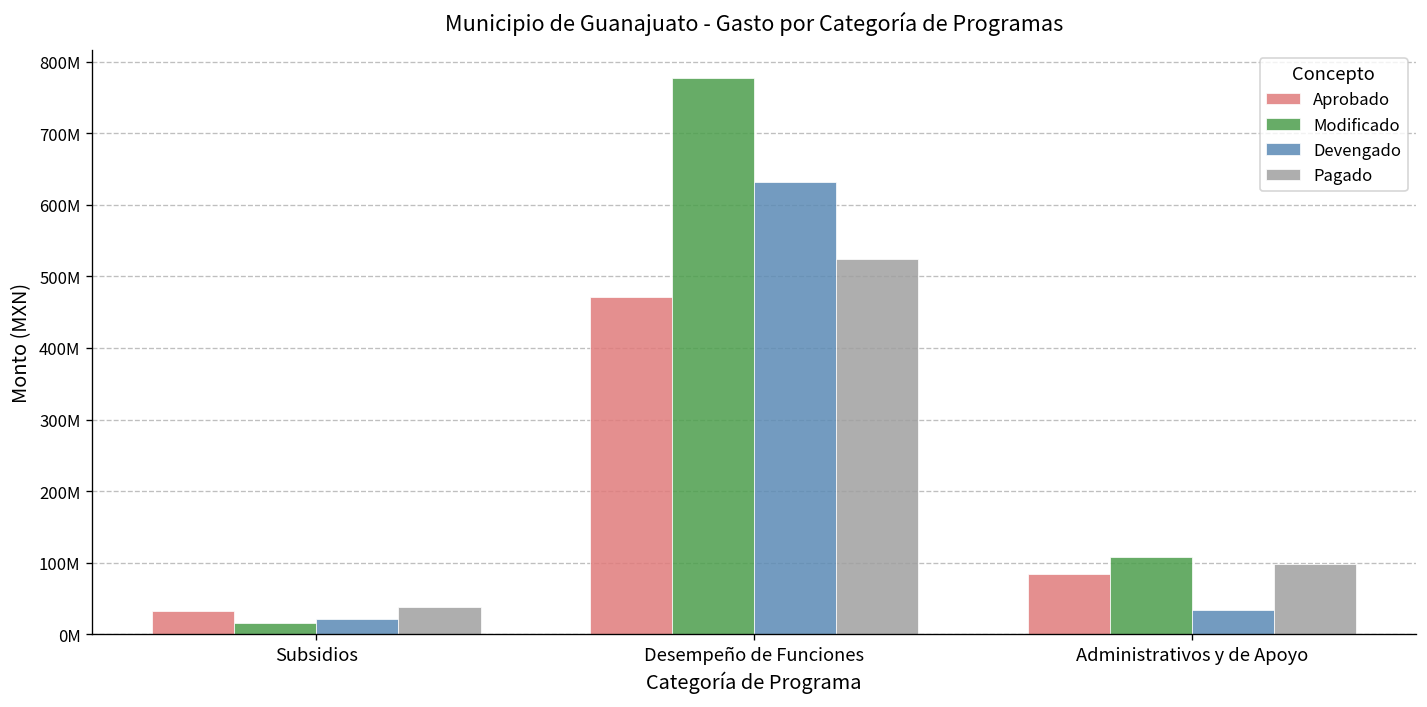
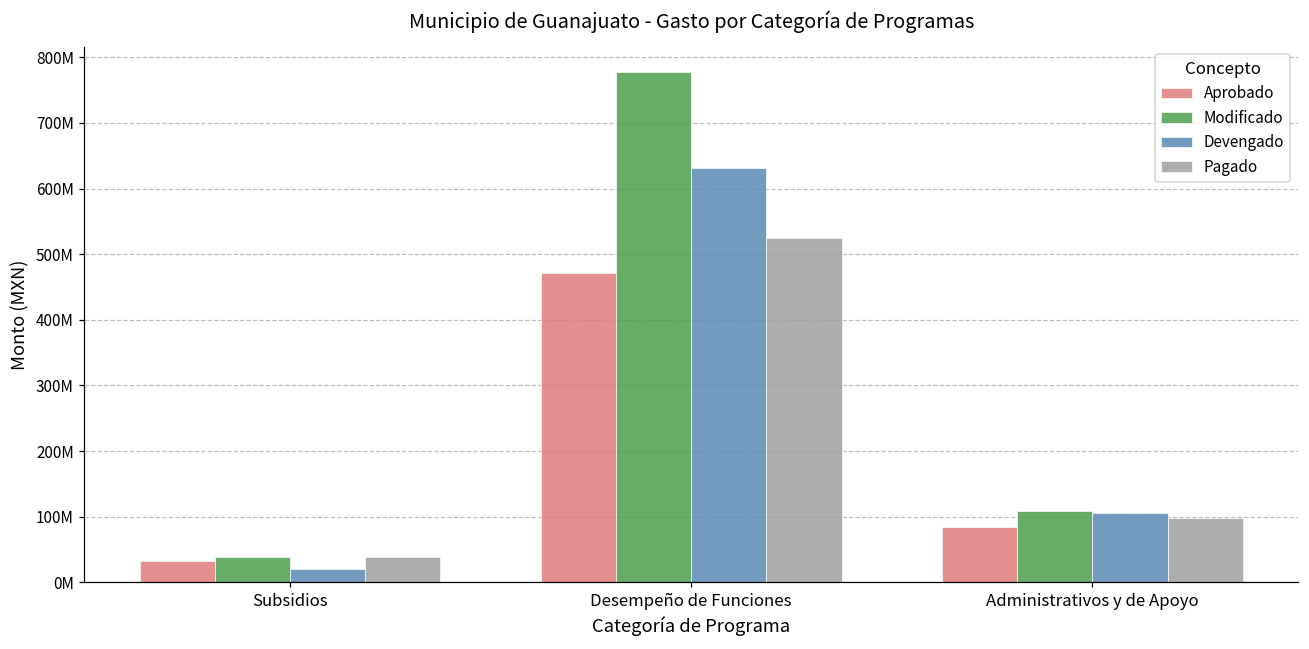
  {
    "Aprobado": {
      "Subsidios": 30000000,
      "Desempeño de Funciones": 470000000,
      "Administrativos y de Apoyo": 80000000
    },
    "Modificado": {
-     "Subsidios": 20000000,
+     "Subsidios": 40000000,
      "Desempeño de Funciones": 780000000,
      "Administrativos y de Apoyo": 110000000
    },
    "Devengado": {
      "Subsidios": 20000000,
      "Desempeño de Funciones": 630000000,
-     "Administrativos y de Apoyo": 30000000
+     "Administrativos y de Apoyo": 100000000
    },
    "Pagado": {
      "Subsidios": 40000000,
      "Desempeño de Funciones": 520000000,
      "Administrativos y de Apoyo": 100000000
    }
  }
